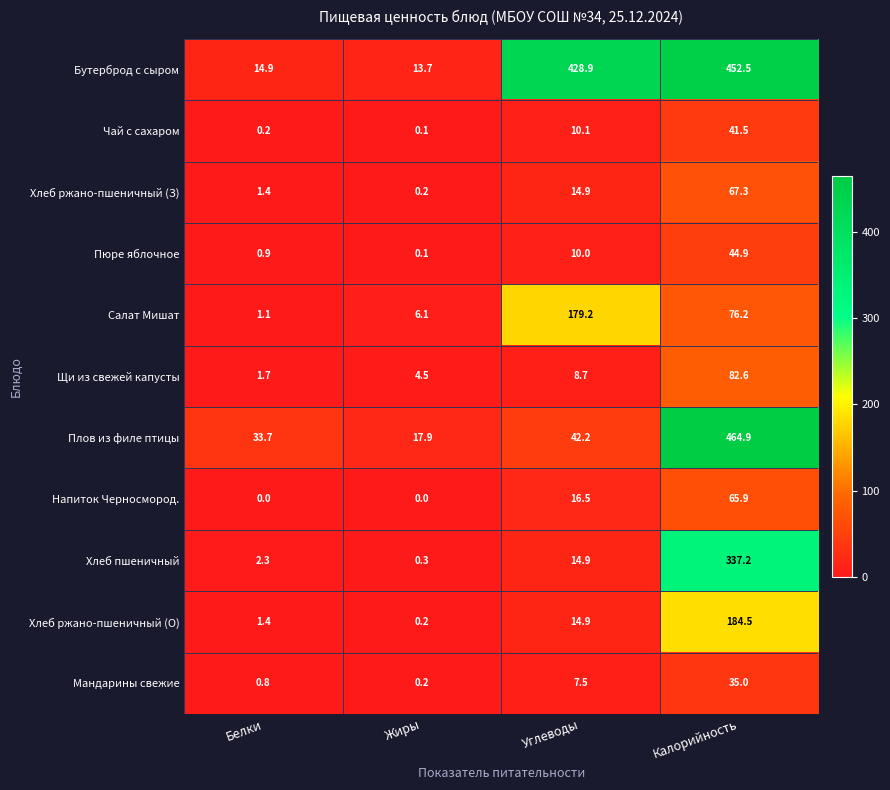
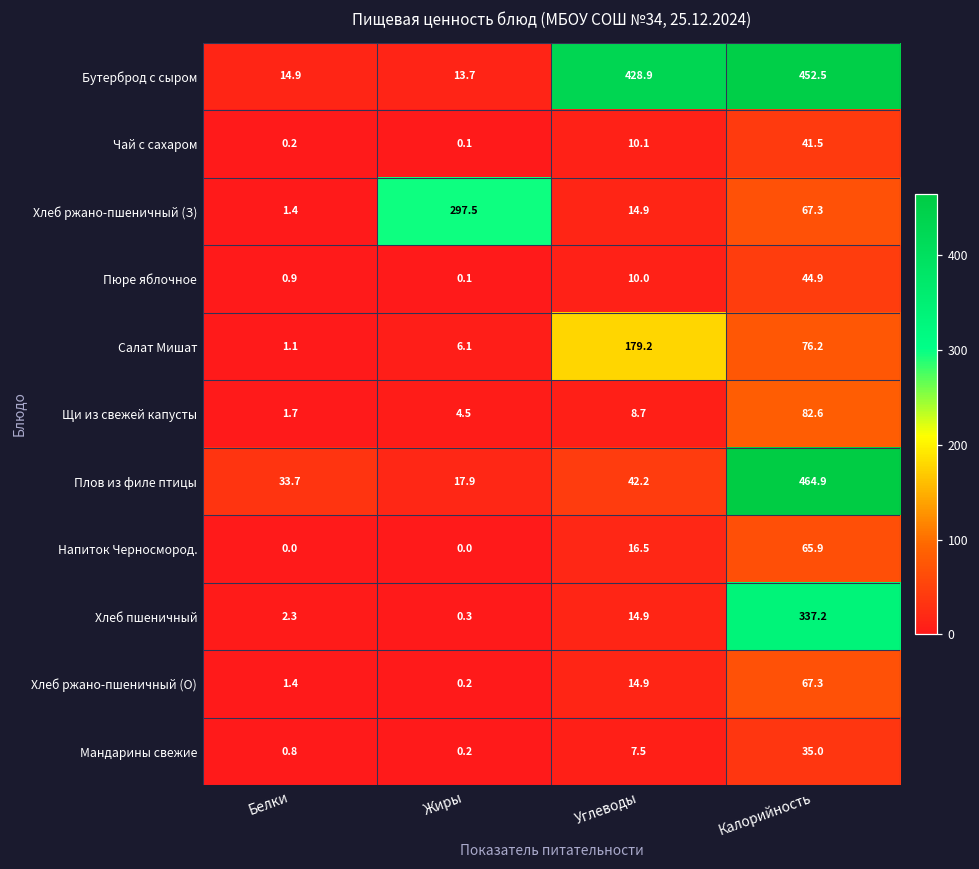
  {
    "Бутерброд с сыром": {
      "Белки": 14.9,
      "Жиры": 13.7,
      "Углеводы": 428.9,
      "Калорийность": 452.5
    },
    "Чай с сахаром": {
      "Белки": 0.2,
      "Жиры": 0.1,
      "Углеводы": 10.1,
      "Калорийность": 41.5
    },
    "Хлеб ржано-пшеничный (З)": {
      "Белки": 1.4,
-     "Жиры": 0.2,
+     "Жиры": 297.5,
      "Углеводы": 14.9,
      "Калорийность": 67.3
    },
    "Пюре яблочное": {
      "Белки": 0.9,
      "Жиры": 0.1,
      "Углеводы": 10.0,
      "Калорийность": 44.9
    },
    "Салат Мишат": {
      "Белки": 1.1,
      "Жиры": 6.1,
      "Углеводы": 179.2,
      "Калорийность": 76.2
    },
    "Щи из свежей капусты": {
      "Белки": 1.7,
      "Жиры": 4.5,
      "Углеводы": 8.7,
      "Калорийность": 82.6
    },
    "Плов из филе птицы": {
      "Белки": 33.7,
      "Жиры": 17.9,
      "Углеводы": 42.2,
      "Калорийность": 464.9
    },
    "Напиток Черносмород.": {
      "Белки": 0.0,
      "Жиры": 0.0,
      "Углеводы": 16.5,
      "Калорийность": 65.9
    },
    "Хлеб пшеничный": {
      "Белки": 2.3,
      "Жиры": 0.3,
      "Углеводы": 14.9,
      "Калорийность": 337.2
    },
    "Хлеб ржано-пшеничный (О)": {
      "Белки": 1.4,
      "Жиры": 0.2,
      "Углеводы": 14.9,
-     "Калорийность": 184.5
+     "Калорийность": 67.3
    },
    "Мандарины свежие": {
      "Белки": 0.8,
      "Жиры": 0.2,
      "Углеводы": 7.5,
      "Калорийность": 35.0
    }
  }
